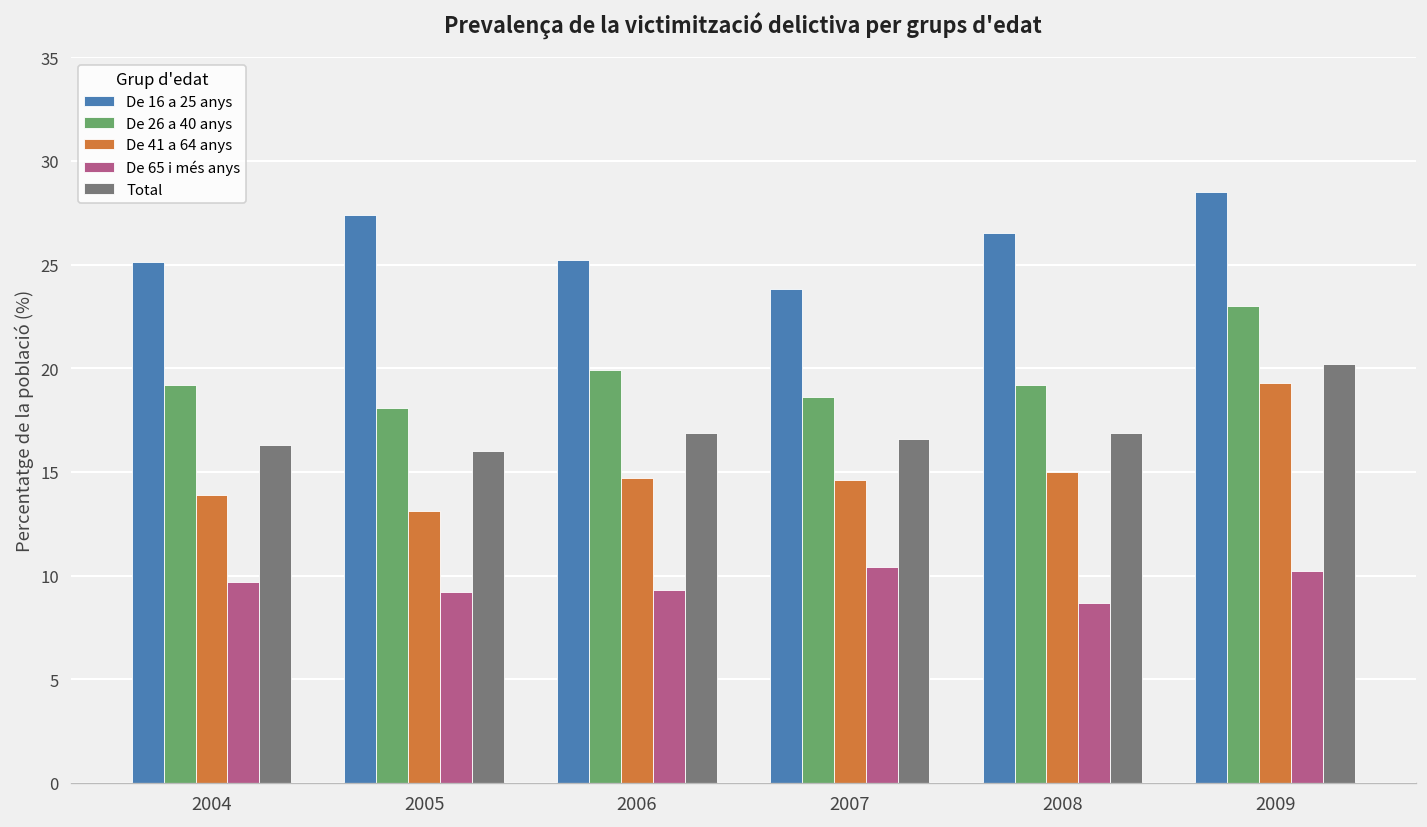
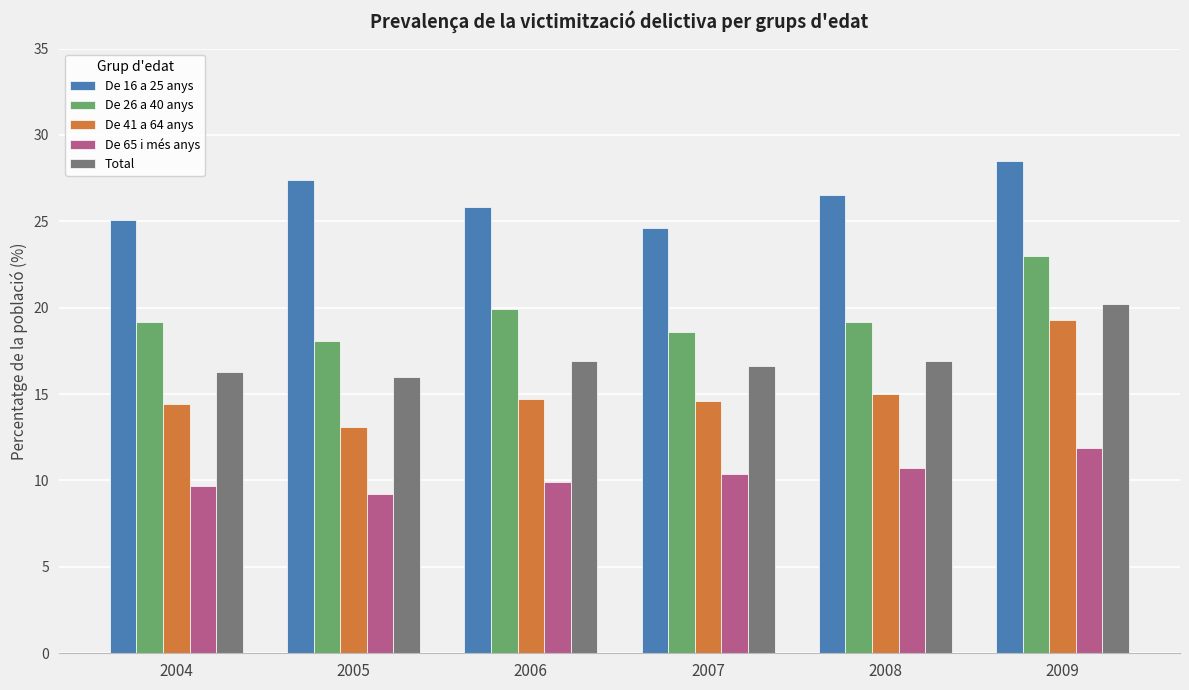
  {
    "De 16 a 25 anys": {
      "2004": 25.1,
      "2005": 27.4,
-     "2006": 25.2,
-     "2007": 23.8,
+     "2006": 25.8,
+     "2007": 24.6,
      "2008": 26.5,
      "2009": 28.5
    },
    "De 41 a 64 anys": {
-     "2004": 13.9,
+     "2004": 14.4,
      "2005": 13.1,
      "2006": 14.7,
      "2007": 14.6,
      "2008": 15.0,
      "2009": 19.3
    },
    "De 65 i més anys": {
      "2004": 9.7,
      "2005": 9.2,
-     "2006": 9.3,
+     "2006": 9.9,
      "2007": 10.4,
-     "2008": 8.7,
-     "2009": 10.2
+     "2008": 10.7,
+     "2009": 11.9
    }
  }
